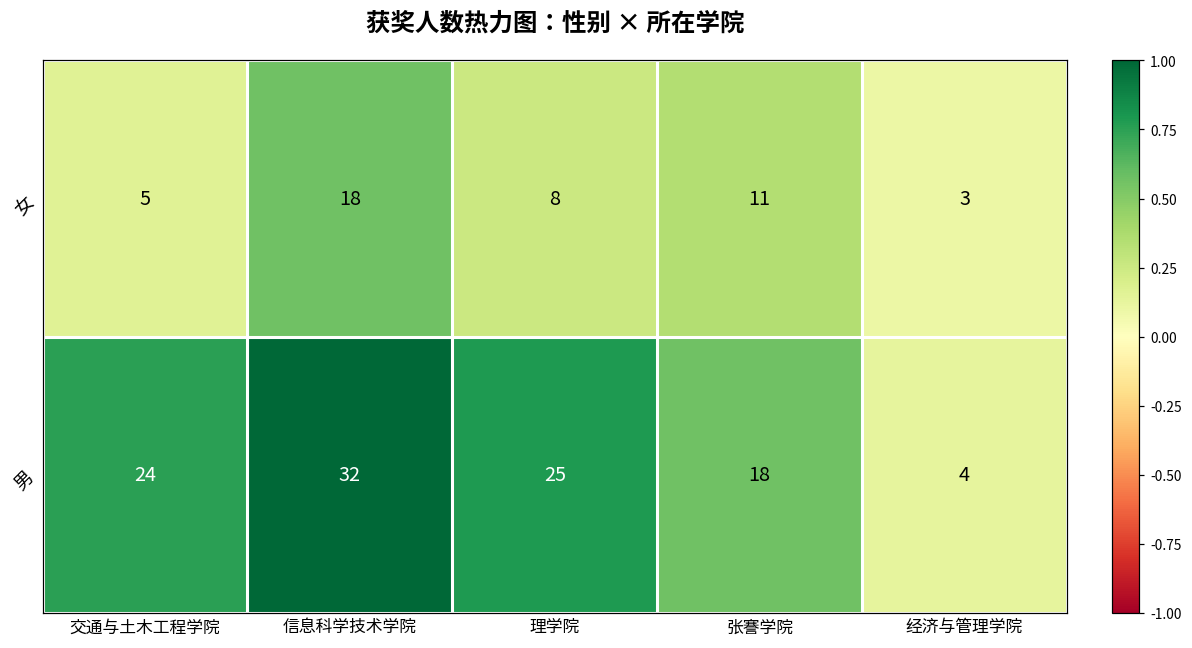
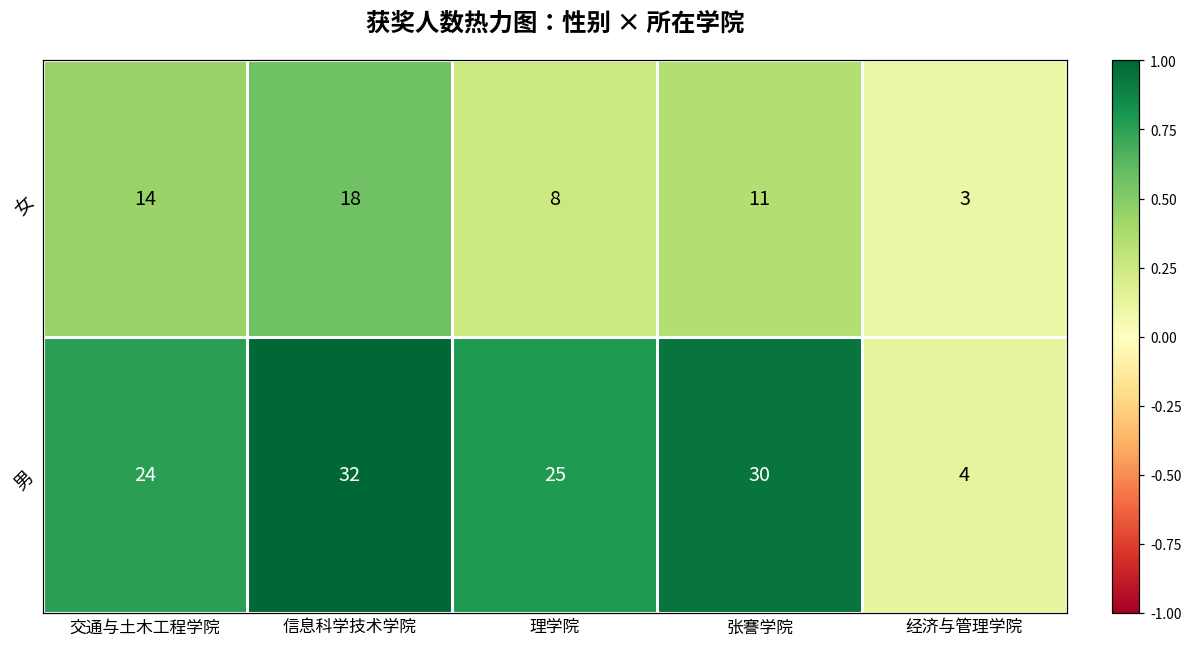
  {
    "女": {
-     "交通与土木工程学院": 5,
+     "交通与土木工程学院": 14,
      "信息科学技术学院": 18,
      "理学院": 8,
      "张謇学院": 11,
      "经济与管理学院": 3
    },
    "男": {
      "交通与土木工程学院": 24,
      "信息科学技术学院": 32,
      "理学院": 25,
-     "张謇学院": 18,
+     "张謇学院": 30,
      "经济与管理学院": 4
    }
  }
